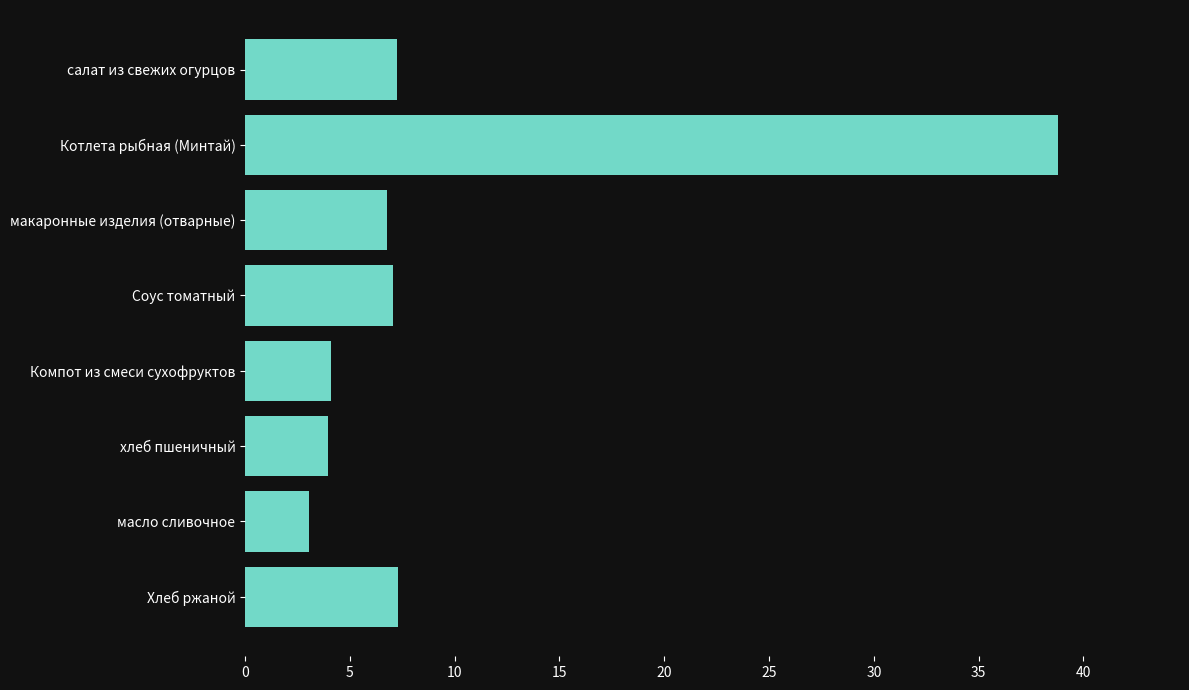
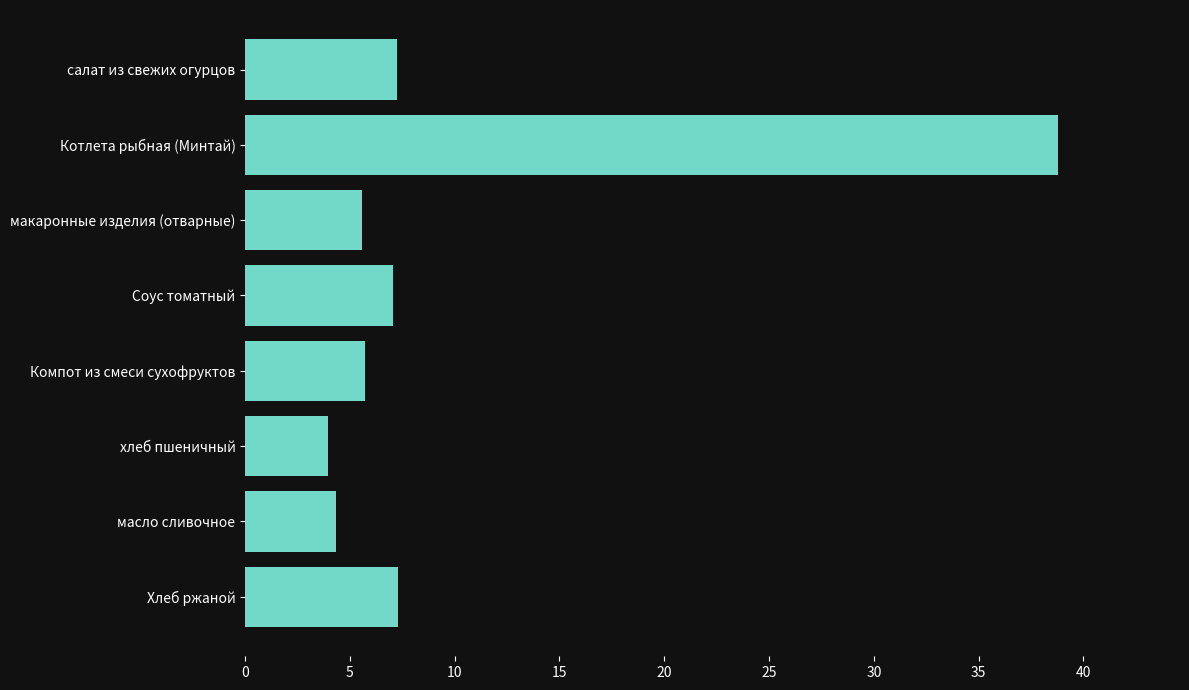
  {
    "салат из свежих огурцов": 7.2,
    "Котлета рыбная (Минтай)": 38.8,
-   "макаронные изделия (отварные)": 6.8,
+   "макаронные изделия (отварные)": 5.6,
    "Соус томатный": 7.1,
-   "Компот из смеси сухофруктов": 4.1,
+   "Компот из смеси сухофруктов": 5.7,
    "хлеб пшеничный": 4.0,
-   "масло сливочное": 3.0,
+   "масло сливочное": 4.4,
    "Хлеб ржаной": 7.3
  }
